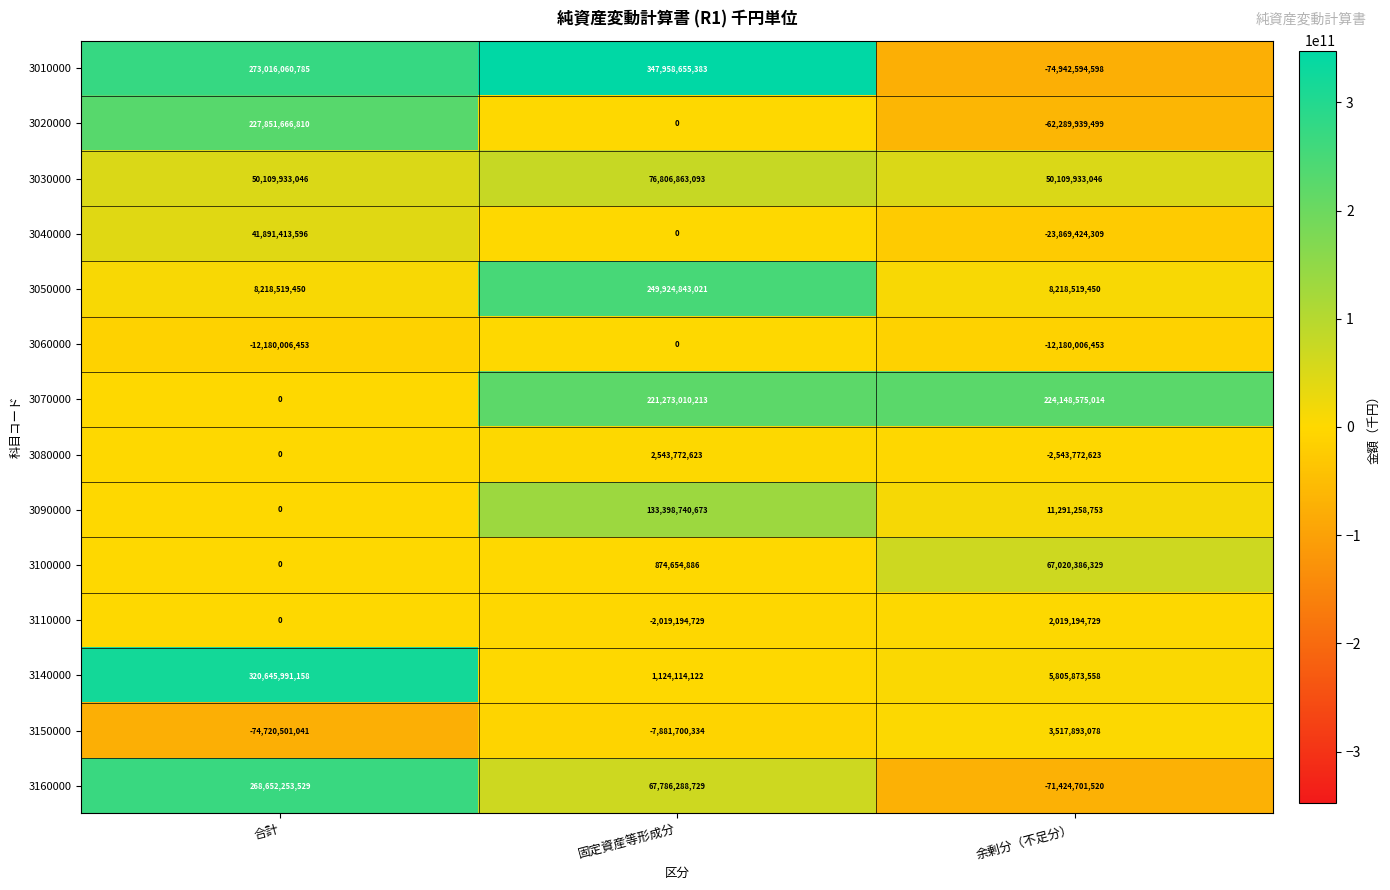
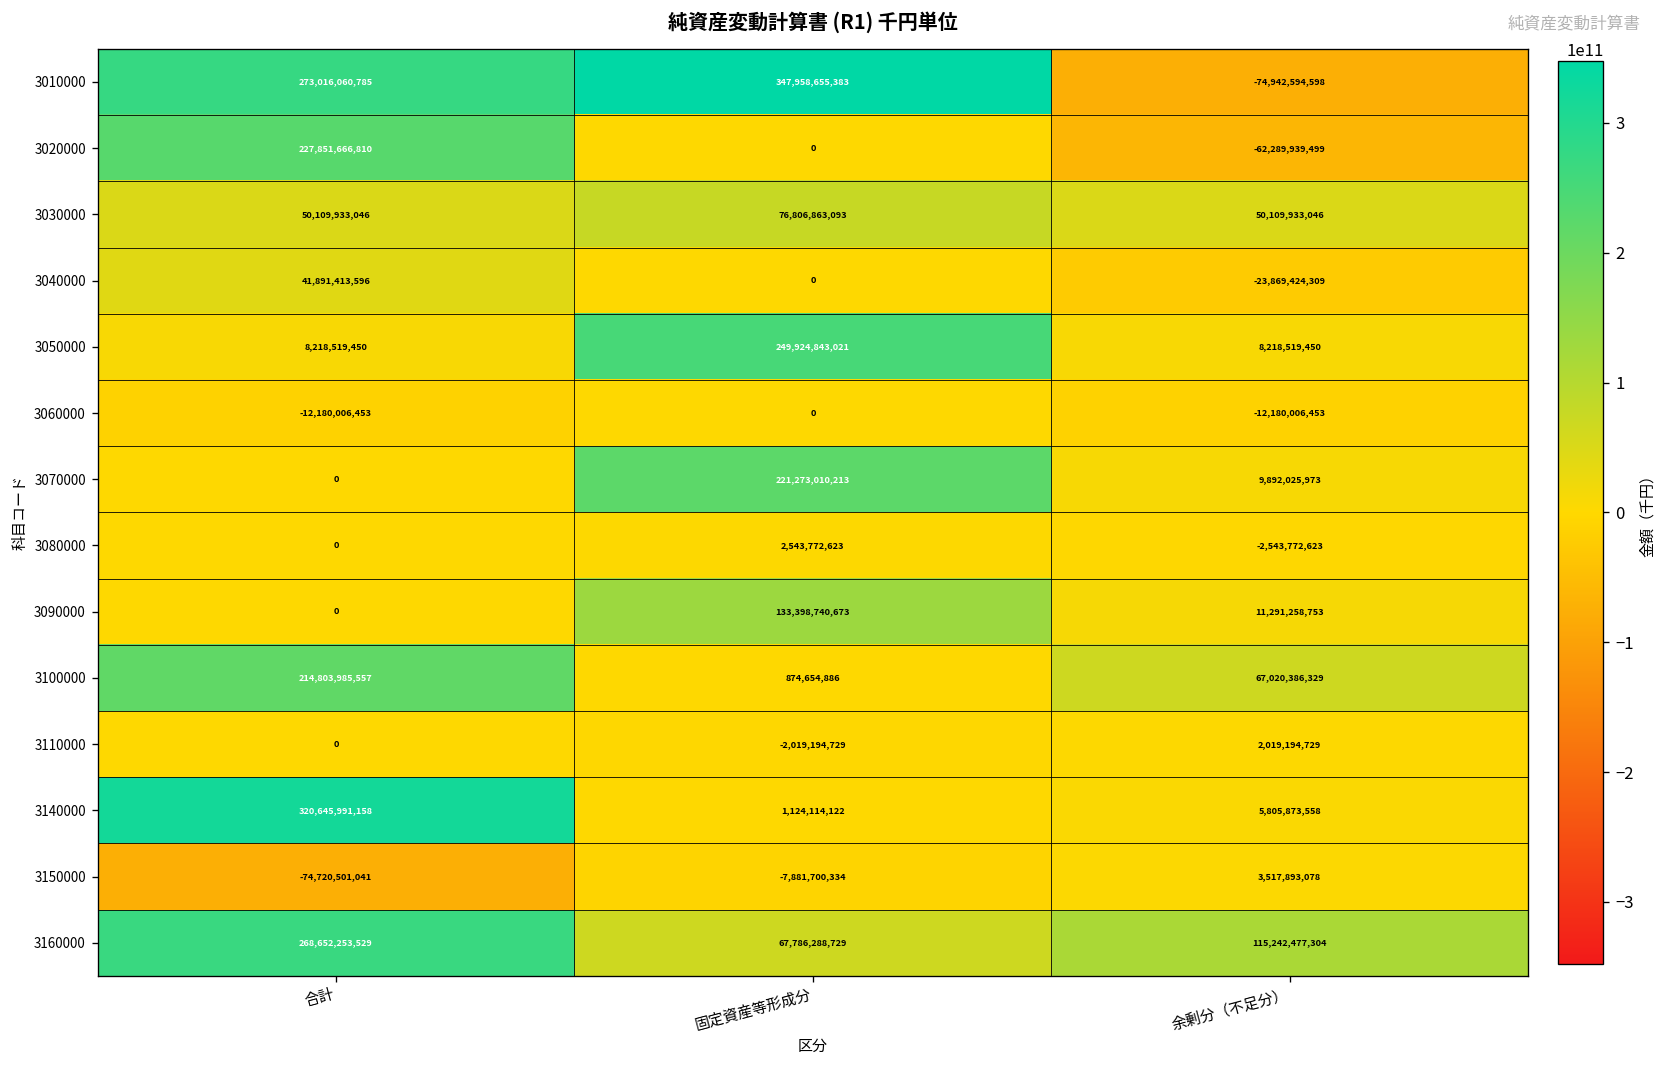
  {
    "3010000": {
      "合計": "273,016,060,785",
      "固定資産等形成分": "347,958,655,383",
      "余剰分（不足分）": "-74,942,594,598"
    },
    "3020000": {
      "合計": "227,851,666,810",
      "固定資産等形成分": "0",
      "余剰分（不足分）": "-62,289,939,499"
    },
    "3030000": {
      "合計": "50,109,933,046",
      "固定資産等形成分": "76,806,863,093",
      "余剰分（不足分）": "50,109,933,046"
    },
    "3040000": {
      "合計": "41,891,413,596",
      "固定資産等形成分": "0",
      "余剰分（不足分）": "-23,869,424,309"
    },
    "3050000": {
      "合計": "8,218,519,450",
      "固定資産等形成分": "249,924,843,021",
      "余剰分（不足分）": "8,218,519,450"
    },
    "3060000": {
      "合計": "-12,180,006,453",
      "固定資産等形成分": "0",
      "余剰分（不足分）": "-12,180,006,453"
    },
    "3070000": {
      "合計": "0",
      "固定資産等形成分": "221,273,010,213",
-     "余剰分（不足分）": "224,148,575,014"
+     "余剰分（不足分）": "9,892,025,973"
    },
    "3080000": {
      "合計": "0",
      "固定資産等形成分": "2,543,772,623",
      "余剰分（不足分）": "-2,543,772,623"
    },
    "3090000": {
      "合計": "0",
      "固定資産等形成分": "133,398,740,673",
      "余剰分（不足分）": "11,291,258,753"
    },
    "3100000": {
-     "合計": "0",
+     "合計": "214,803,985,557",
      "固定資産等形成分": "874,654,886",
      "余剰分（不足分）": "67,020,386,329"
    },
    "3110000": {
      "合計": "0",
      "固定資産等形成分": "-2,019,194,729",
      "余剰分（不足分）": "2,019,194,729"
    },
    "3140000": {
      "合計": "320,645,991,158",
      "固定資産等形成分": "1,124,114,122",
      "余剰分（不足分）": "5,805,873,558"
    },
    "3150000": {
      "合計": "-74,720,501,041",
      "固定資産等形成分": "-7,881,700,334",
      "余剰分（不足分）": "3,517,893,078"
    },
    "3160000": {
      "合計": "268,652,253,529",
      "固定資産等形成分": "67,786,288,729",
-     "余剰分（不足分）": "-71,424,701,520"
+     "余剰分（不足分）": "115,242,477,304"
    }
  }
